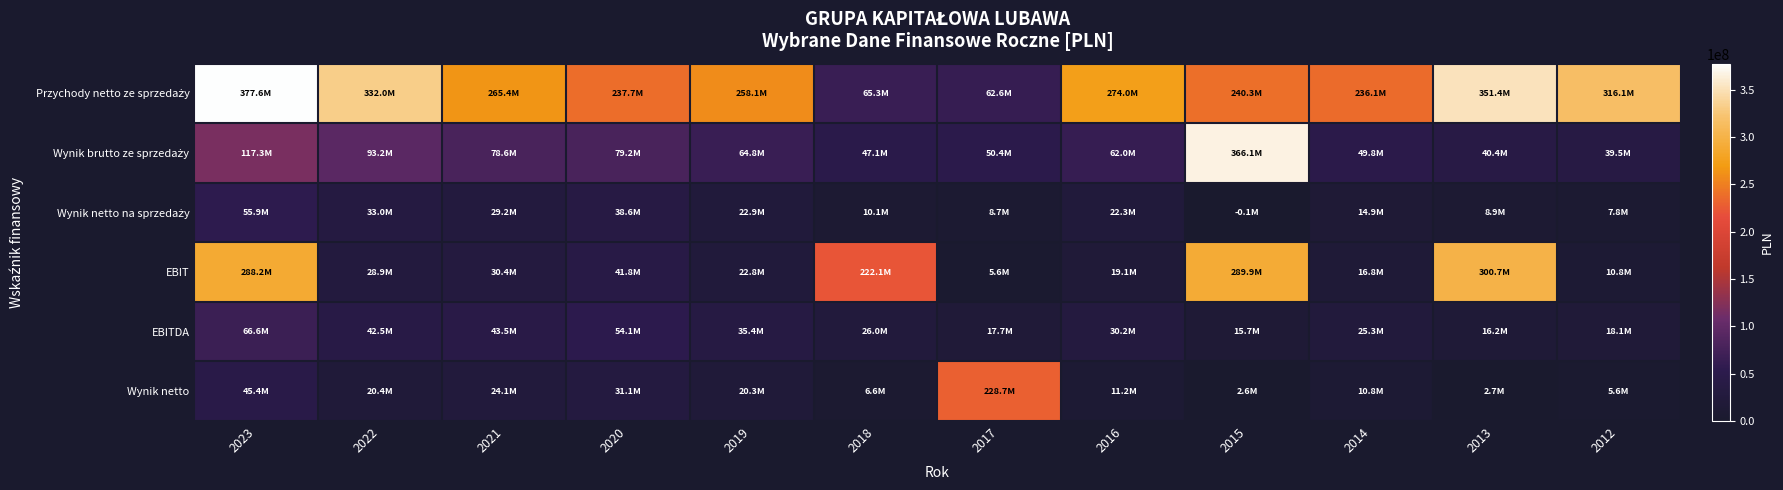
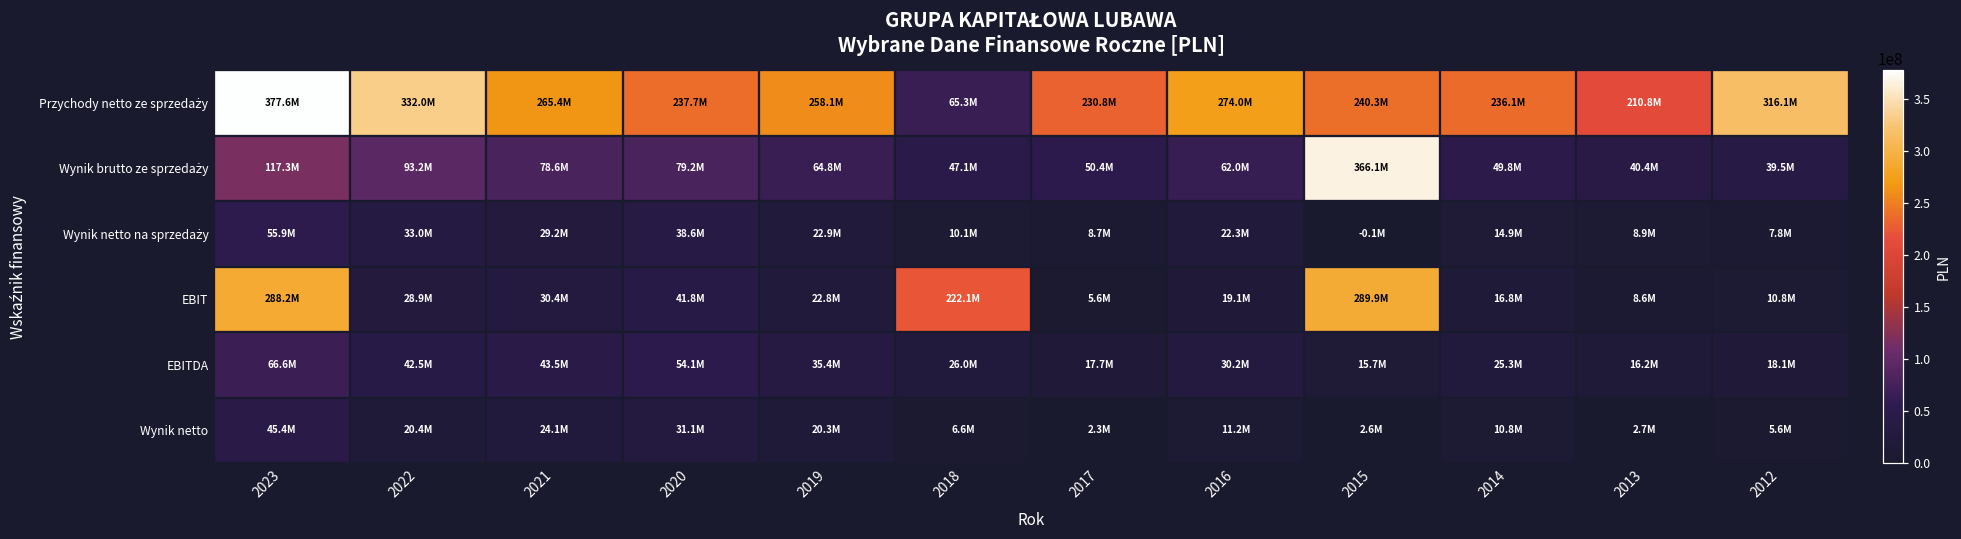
  {
    "Przychody netto ze sprzedaży": {
      "2023": "377.6M",
      "2022": "332.0M",
      "2021": "265.4M",
      "2020": "237.7M",
      "2019": "258.1M",
      "2018": "65.3M",
-     "2017": "62.6M",
+     "2017": "230.8M",
      "2016": "274.0M",
      "2015": "240.3M",
      "2014": "236.1M",
-     "2013": "351.4M",
+     "2013": "210.8M",
      "2012": "316.1M"
    },
    "Wynik brutto ze sprzedaży": {
      "2023": "117.3M",
      "2022": "93.2M",
      "2021": "78.6M",
      "2020": "79.2M",
      "2019": "64.8M",
      "2018": "47.1M",
      "2017": "50.4M",
      "2016": "62.0M",
      "2015": "366.1M",
      "2014": "49.8M",
      "2013": "40.4M",
      "2012": "39.5M"
    },
    "Wynik netto na sprzedaży": {
      "2023": "55.9M",
      "2022": "33.0M",
      "2021": "29.2M",
      "2020": "38.6M",
      "2019": "22.9M",
      "2018": "10.1M",
      "2017": "8.7M",
      "2016": "22.3M",
      "2015": "-0.1M",
      "2014": "14.9M",
      "2013": "8.9M",
      "2012": "7.8M"
    },
    "EBIT": {
      "2023": "288.2M",
      "2022": "28.9M",
      "2021": "30.4M",
      "2020": "41.8M",
      "2019": "22.8M",
      "2018": "222.1M",
      "2017": "5.6M",
      "2016": "19.1M",
      "2015": "289.9M",
      "2014": "16.8M",
-     "2013": "300.7M",
+     "2013": "8.6M",
      "2012": "10.8M"
    },
    "EBITDA": {
      "2023": "66.6M",
      "2022": "42.5M",
      "2021": "43.5M",
      "2020": "54.1M",
      "2019": "35.4M",
      "2018": "26.0M",
      "2017": "17.7M",
      "2016": "30.2M",
      "2015": "15.7M",
      "2014": "25.3M",
      "2013": "16.2M",
      "2012": "18.1M"
    },
    "Wynik netto": {
      "2023": "45.4M",
      "2022": "20.4M",
      "2021": "24.1M",
      "2020": "31.1M",
      "2019": "20.3M",
      "2018": "6.6M",
-     "2017": "228.7M",
+     "2017": "2.3M",
      "2016": "11.2M",
      "2015": "2.6M",
      "2014": "10.8M",
      "2013": "2.7M",
      "2012": "5.6M"
    }
  }
